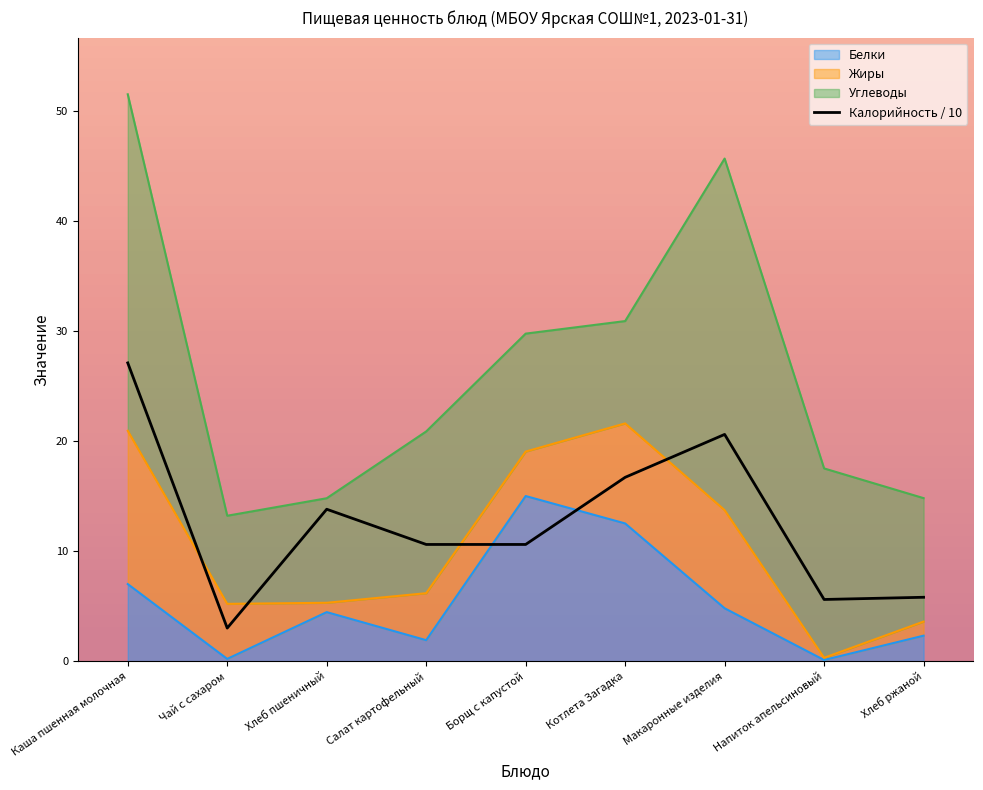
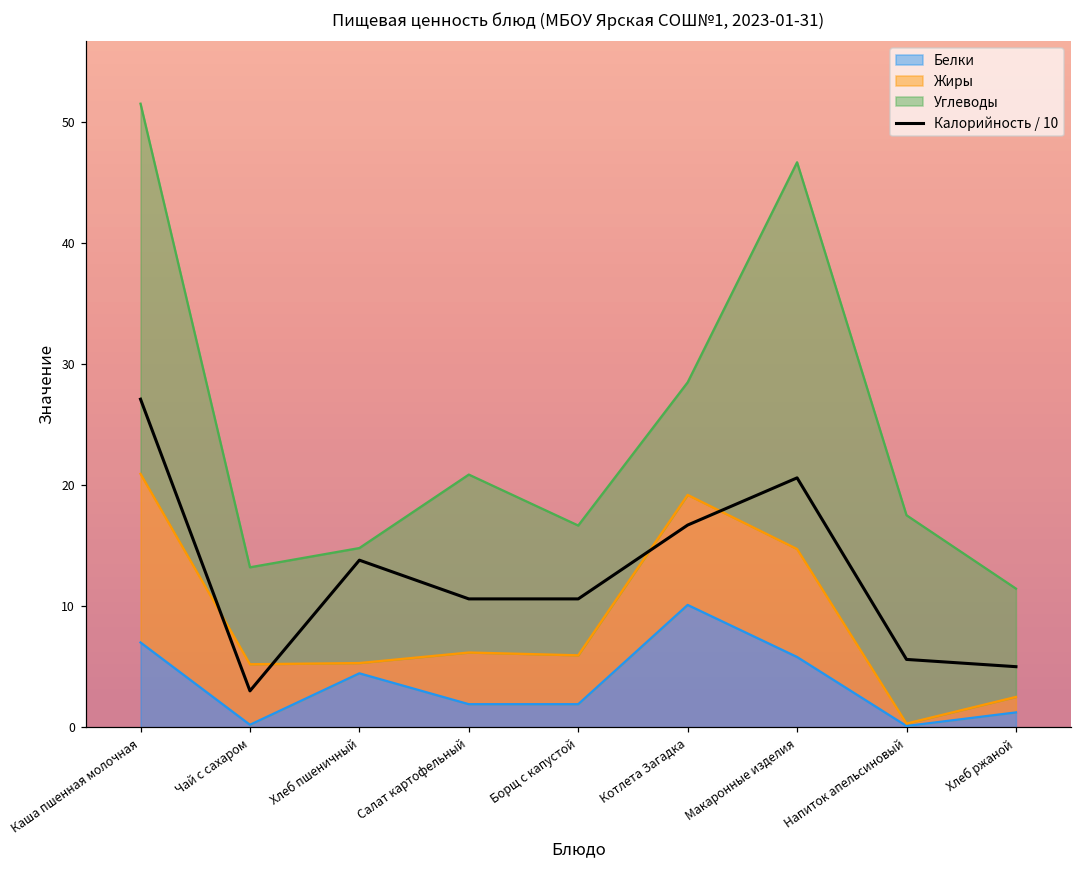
  {
    "Белки": {
      "Каша пшенная молочная": 7.0,
      "Чай с сахаром": 0.2,
      "Хлеб пшеничный": 4.5,
      "Салат картофельный": 1.9,
-     "Борщ с капустой": 15.0,
-     "Котлета Загадка": 12.5,
-     "Макаронные изделия": 4.8,
-     "Хлеб ржаной": 2.3
+     "Борщ с капустой": 1.9,
+     "Котлета Загадка": 10.1,
+     "Макаронные изделия": 5.8,
+     "Хлеб ржаной": 1.2
    },
    "Жиры": {
      "Борщ с капустой": 4.0,
      "Котлета Загадка": 9.1,
      "Макаронные изделия": 8.9,
      "Хлеб ржаной": 1.3
    },
    "Углеводы": {
      "Борщ с капустой": 10.7,
      "Котлета Загадка": 9.3,
      "Макаронные изделия": 32.0,
-     "Хлеб ржаной": 11.2
+     "Хлеб ржаной": 9.0
    },
    "Калорийность / 10": {
      "Каша пшенная молочная": 27.1,
      "Чай с сахаром": 3.0,
      "Хлеб пшеничный": 13.8,
      "Салат картофельный": 10.6,
      "Борщ с капустой": 10.6,
      "Котлета Загадка": 16.7,
      "Макаронные изделия": 20.6,
      "Напиток апельсиновый": 5.6,
-     "Хлеб ржаной": 5.8
+     "Хлеб ржаной": 5.0
    }
  }
